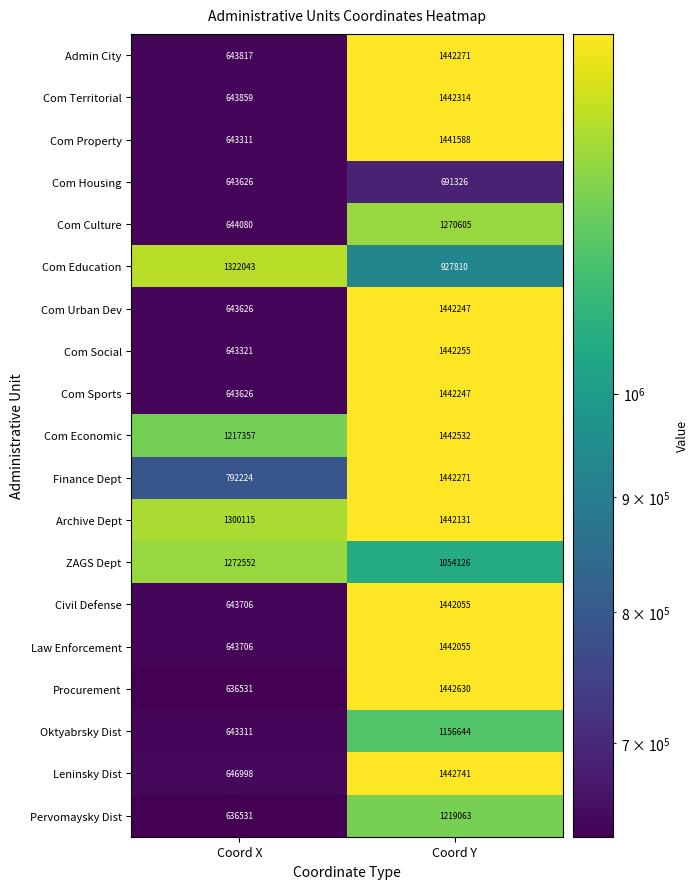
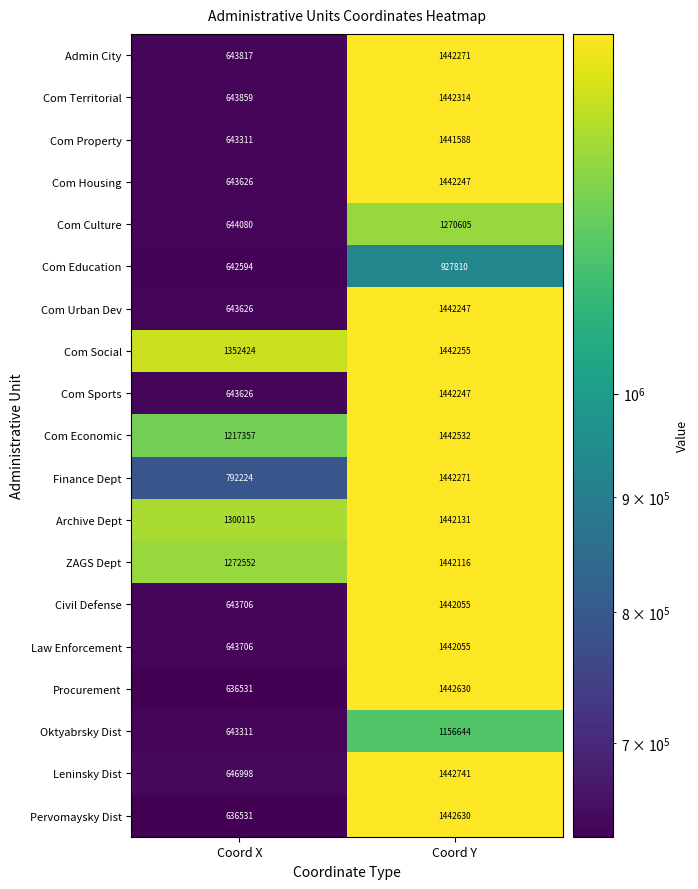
  {
    "Admin City": {
      "Coord X": 643817,
      "Coord Y": 1442271
    },
    "Com Territorial": {
      "Coord X": 643859,
      "Coord Y": 1442314
    },
    "Com Property": {
      "Coord X": 643311,
      "Coord Y": 1441588
    },
    "Com Housing": {
      "Coord X": 643626,
-     "Coord Y": 691326
+     "Coord Y": 1442247
    },
    "Com Culture": {
      "Coord X": 644080,
      "Coord Y": 1270605
    },
    "Com Education": {
-     "Coord X": 1322043,
+     "Coord X": 642594,
      "Coord Y": 927810
    },
    "Com Urban Dev": {
      "Coord X": 643626,
      "Coord Y": 1442247
    },
    "Com Social": {
-     "Coord X": 643321,
+     "Coord X": 1352424,
      "Coord Y": 1442255
    },
    "Com Sports": {
      "Coord X": 643626,
      "Coord Y": 1442247
    },
    "Com Economic": {
      "Coord X": 1217357,
      "Coord Y": 1442532
    },
    "Finance Dept": {
      "Coord X": 792224,
      "Coord Y": 1442271
    },
    "Archive Dept": {
      "Coord X": 1300115,
      "Coord Y": 1442131
    },
    "ZAGS Dept": {
      "Coord X": 1272552,
-     "Coord Y": 1054126
+     "Coord Y": 1442116
    },
    "Civil Defense": {
      "Coord X": 643706,
      "Coord Y": 1442055
    },
    "Law Enforcement": {
      "Coord X": 643706,
      "Coord Y": 1442055
    },
    "Procurement": {
      "Coord X": 636531,
      "Coord Y": 1442630
    },
    "Oktyabrsky Dist": {
      "Coord X": 643311,
      "Coord Y": 1156644
    },
    "Leninsky Dist": {
      "Coord X": 646998,
      "Coord Y": 1442741
    },
    "Pervomaysky Dist": {
      "Coord X": 636531,
-     "Coord Y": 1219063
+     "Coord Y": 1442630
    }
  }
